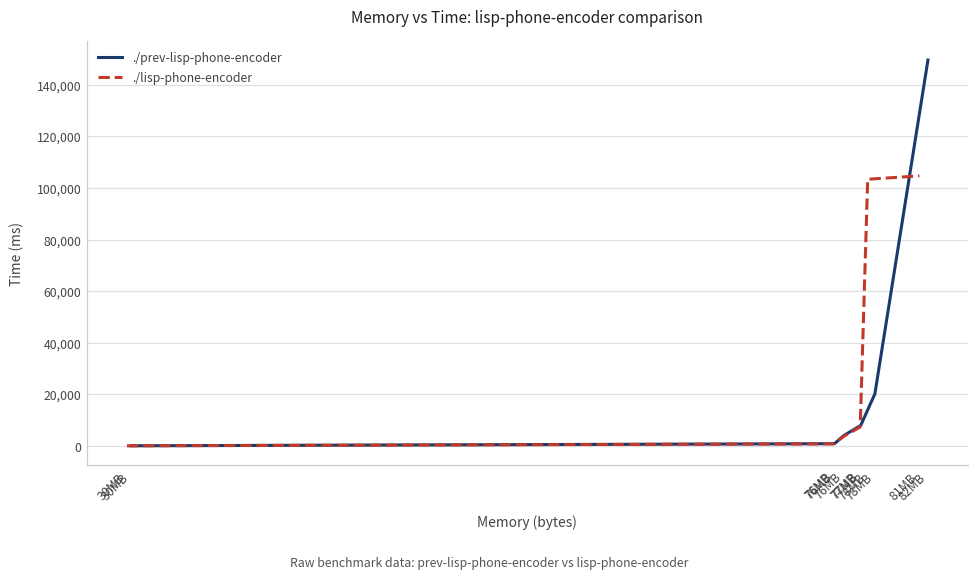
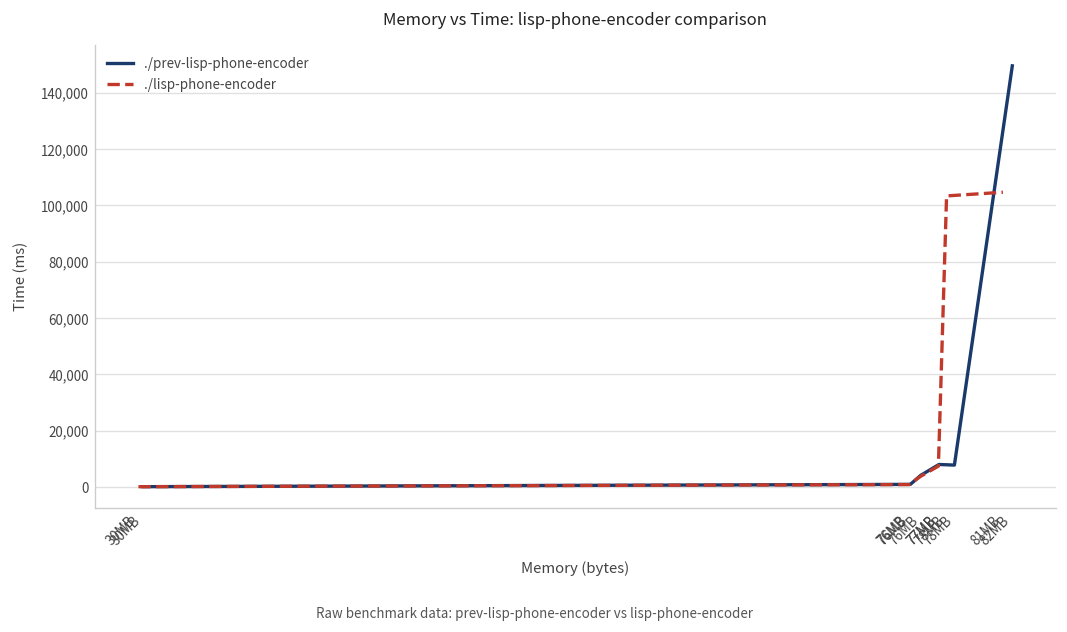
  {
    "./prev-lisp-phone-encoder": {
      "30MB": "0",
-     "78MB": "20,000",
+     "78MB": "8,000",
      "82MB": "150,000"
    },
    "./lisp-phone-encoder": {
      "30MB": "0",
      "78MB": "103,000",
      "81MB": "105,000"
    }
  }
